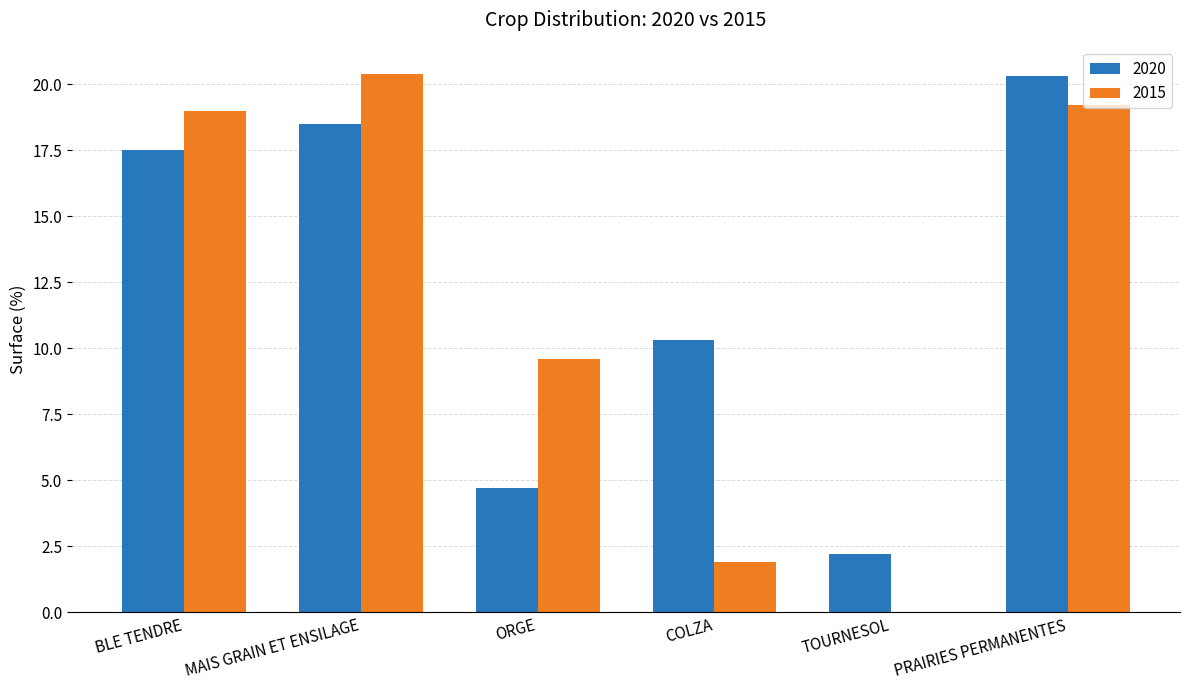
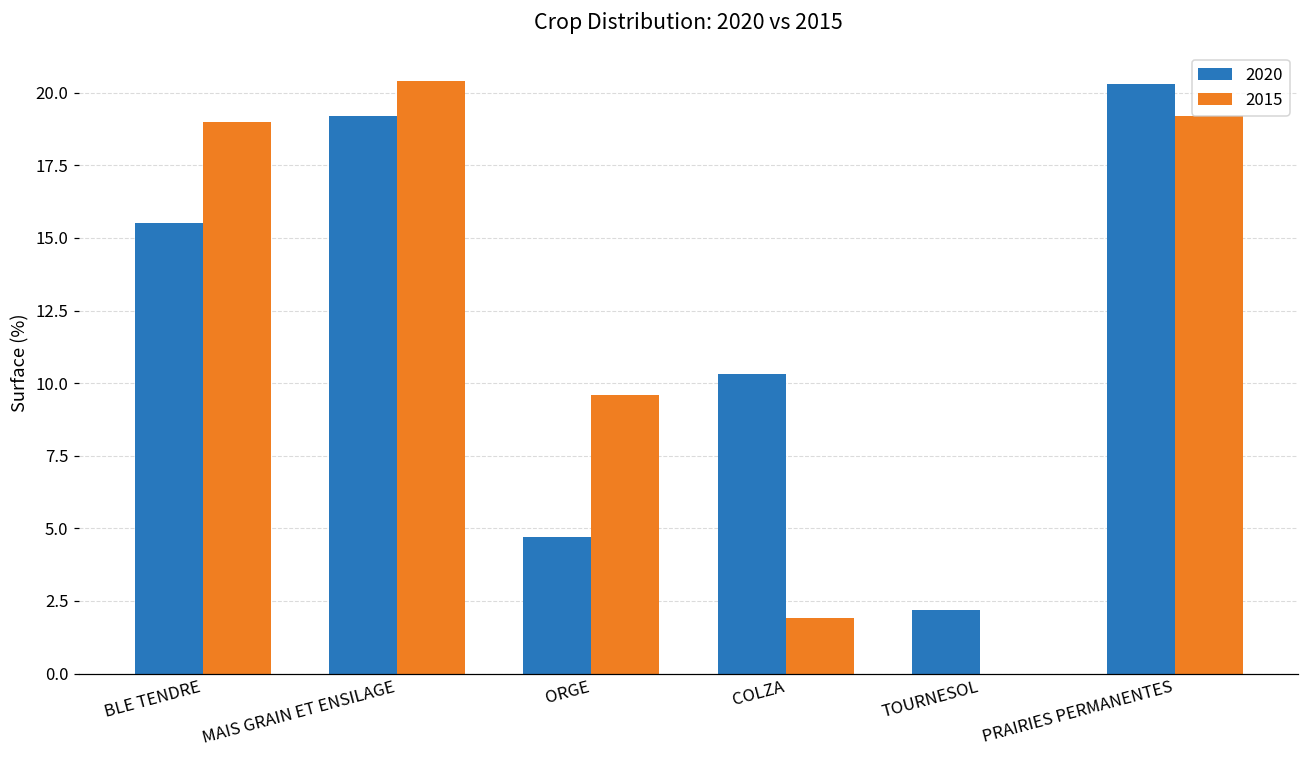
  {
    "2020": {
-     "BLE TENDRE": 17.5,
-     "MAIS GRAIN ET ENSILAGE": 18.5,
+     "BLE TENDRE": 15.5,
+     "MAIS GRAIN ET ENSILAGE": 19.2,
      "ORGE": 4.7,
      "COLZA": 10.3,
      "TOURNESOL": 2.2,
      "PRAIRIES PERMANENTES": 20.3
    },
    "2015": {
      "BLE TENDRE": 19.0,
      "MAIS GRAIN ET ENSILAGE": 20.4,
      "ORGE": 9.6,
      "COLZA": 1.9,
      "TOURNESOL": 0.0
    }
  }
